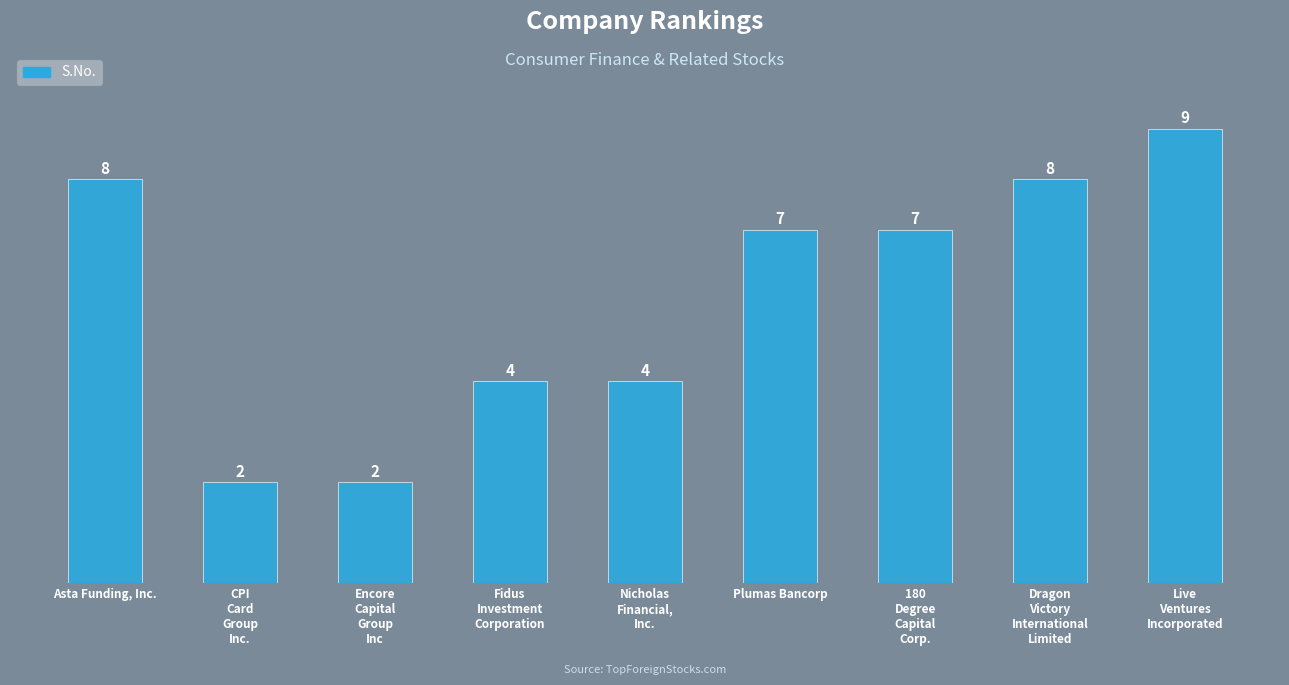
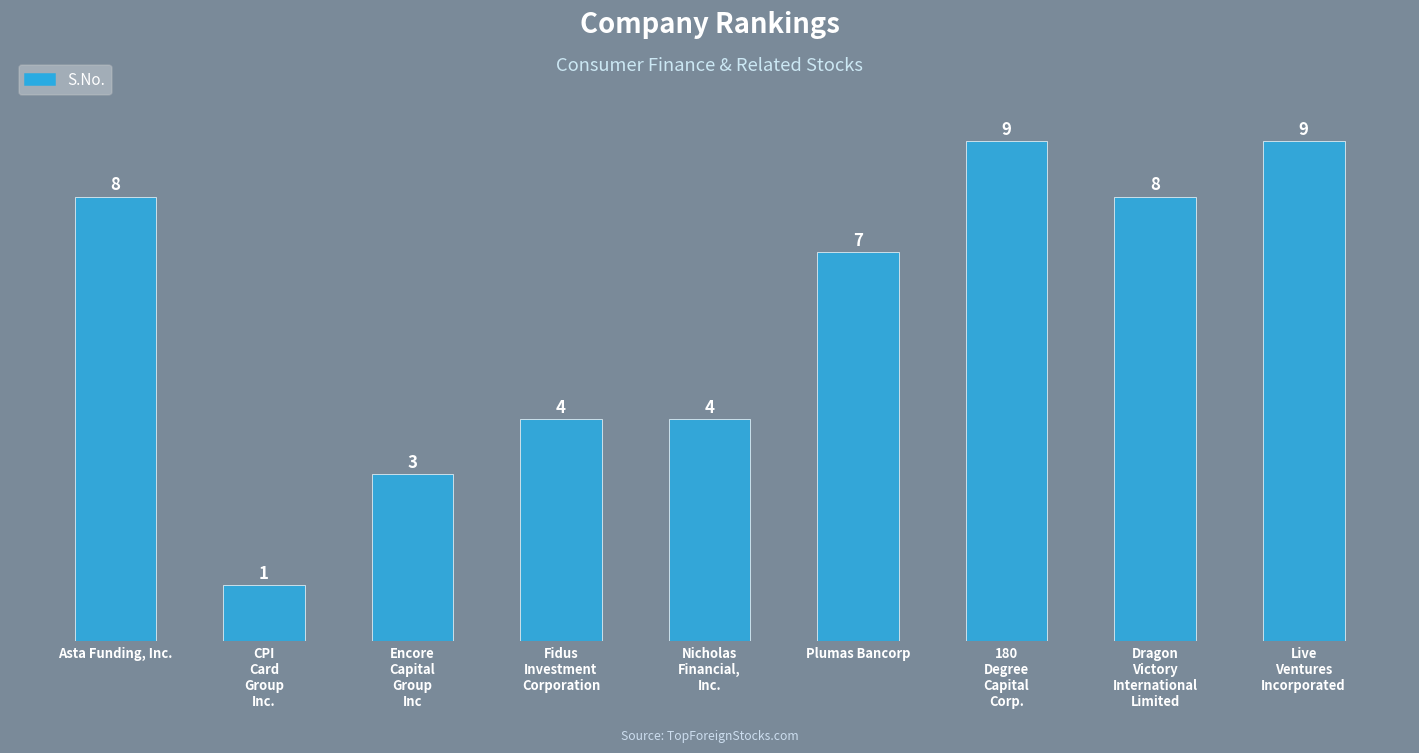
  {
    "Asta Funding, Inc.": 8,
-   "CPI Card Group Inc.": 2,
-   "Encore Capital Group Inc": 2,
+   "CPI Card Group Inc.": 1,
+   "Encore Capital Group Inc": 3,
    "Fidus Investment Corporation": 4,
    "Nicholas Financial, Inc.": 4,
    "Plumas Bancorp": 7,
-   "180 Degree Capital Corp.": 7,
+   "180 Degree Capital Corp.": 9,
    "Dragon Victory International Limited": 8,
    "Live Ventures Incorporated": 9
  }
